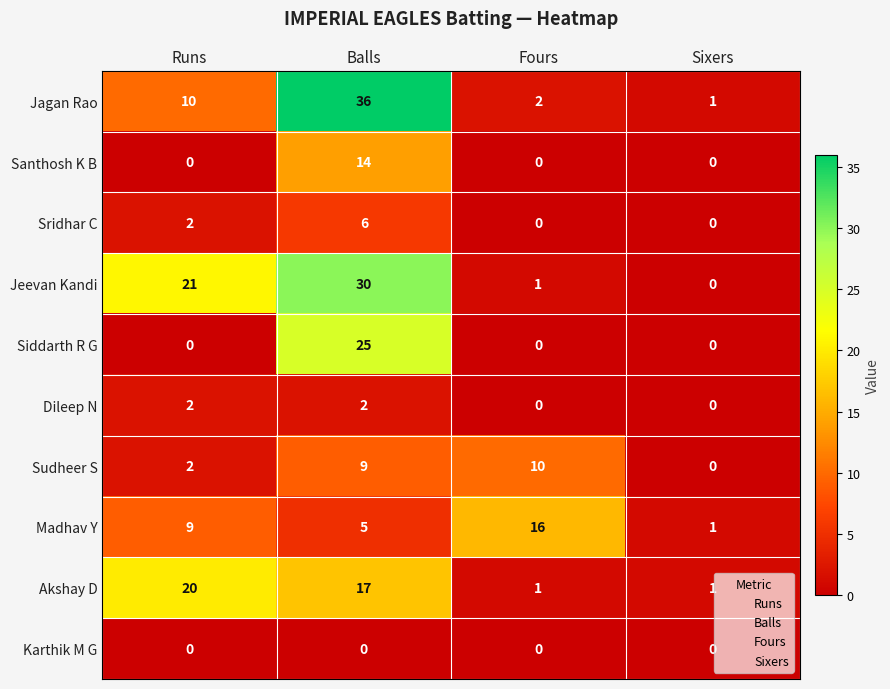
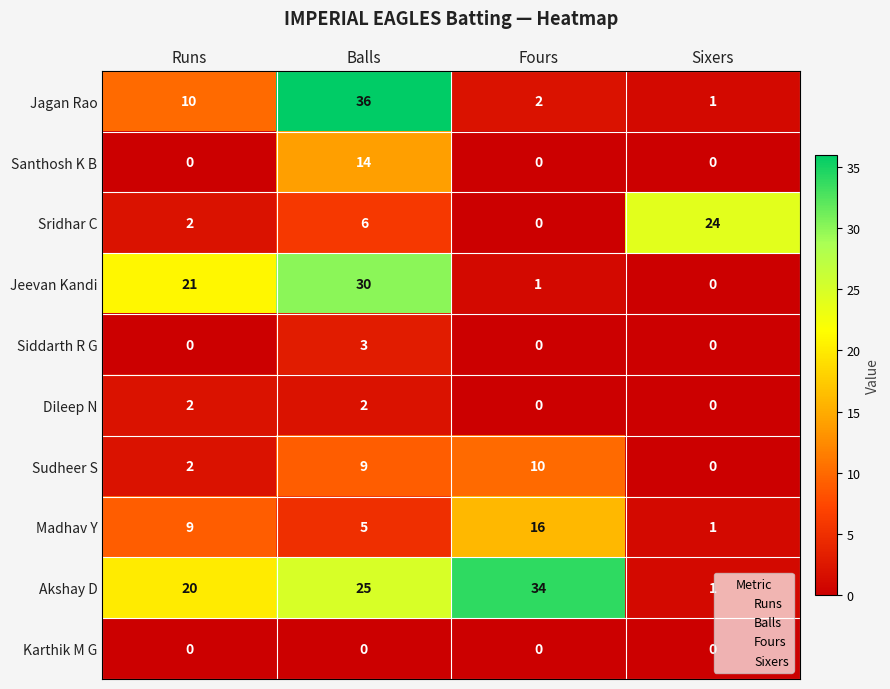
  {
    "Jagan Rao": {
      "Runs": 10,
      "Balls": 36,
      "Fours": 2,
      "Sixers": 1
    },
    "Santhosh K B": {
      "Runs": 0,
      "Balls": 14,
      "Fours": 0,
      "Sixers": 0
    },
    "Sridhar C": {
      "Runs": 2,
      "Balls": 6,
      "Fours": 0,
-     "Sixers": 0
+     "Sixers": 24
    },
    "Jeevan Kandi": {
      "Runs": 21,
      "Balls": 30,
      "Fours": 1,
      "Sixers": 0
    },
    "Siddarth R G": {
      "Runs": 0,
-     "Balls": 25,
+     "Balls": 3,
      "Fours": 0,
      "Sixers": 0
    },
    "Dileep N": {
      "Runs": 2,
      "Balls": 2,
      "Fours": 0,
      "Sixers": 0
    },
    "Sudheer S": {
      "Runs": 2,
      "Balls": 9,
      "Fours": 10,
      "Sixers": 0
    },
    "Madhav Y": {
      "Runs": 9,
      "Balls": 5,
      "Fours": 16,
      "Sixers": 1
    },
    "Akshay D": {
      "Runs": 20,
-     "Balls": 17,
-     "Fours": 1
+     "Balls": 25,
+     "Fours": 34
    },
    "Karthik M G": {
      "Runs": 0,
      "Balls": 0,
      "Fours": 0
    }
  }
